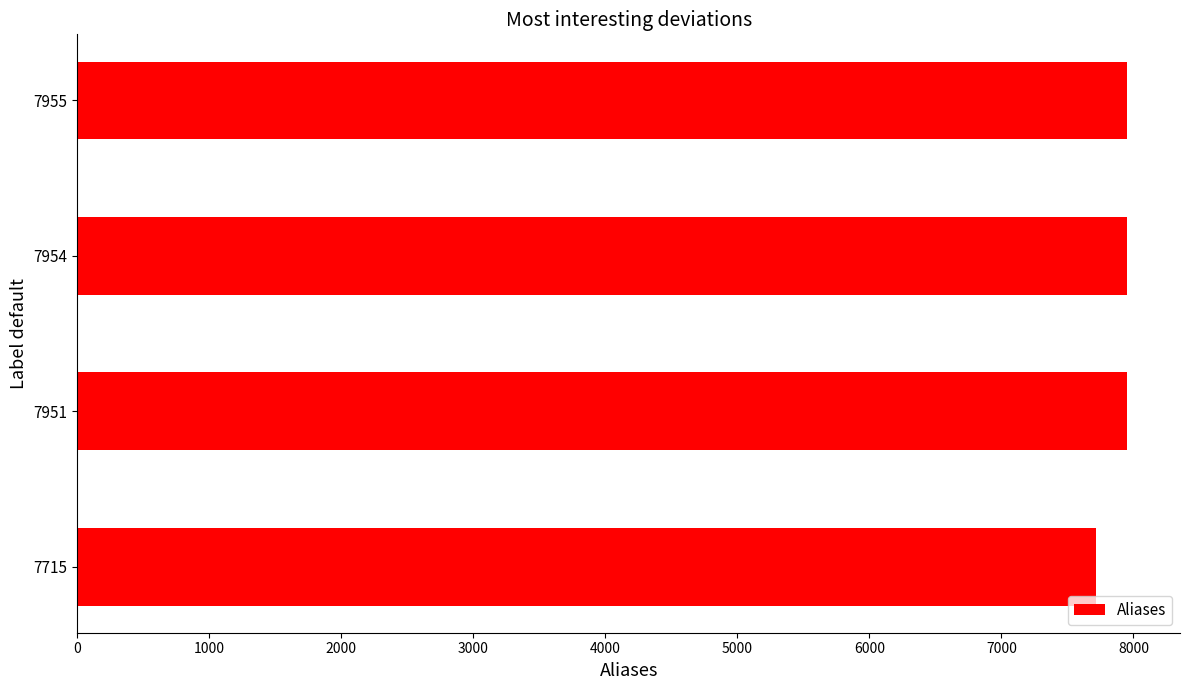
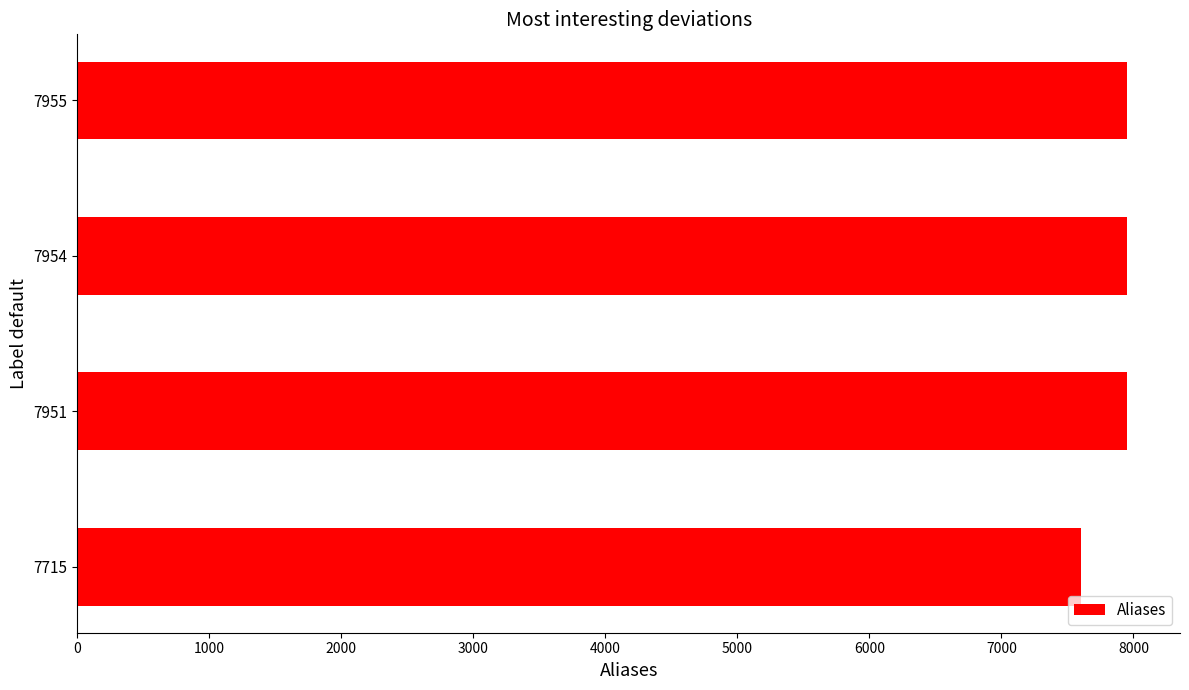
  {
    "7955": 7960,
    "7954": 7950,
    "7951": 7950,
-   "7715": 7720
+   "7715": 7600
  }
